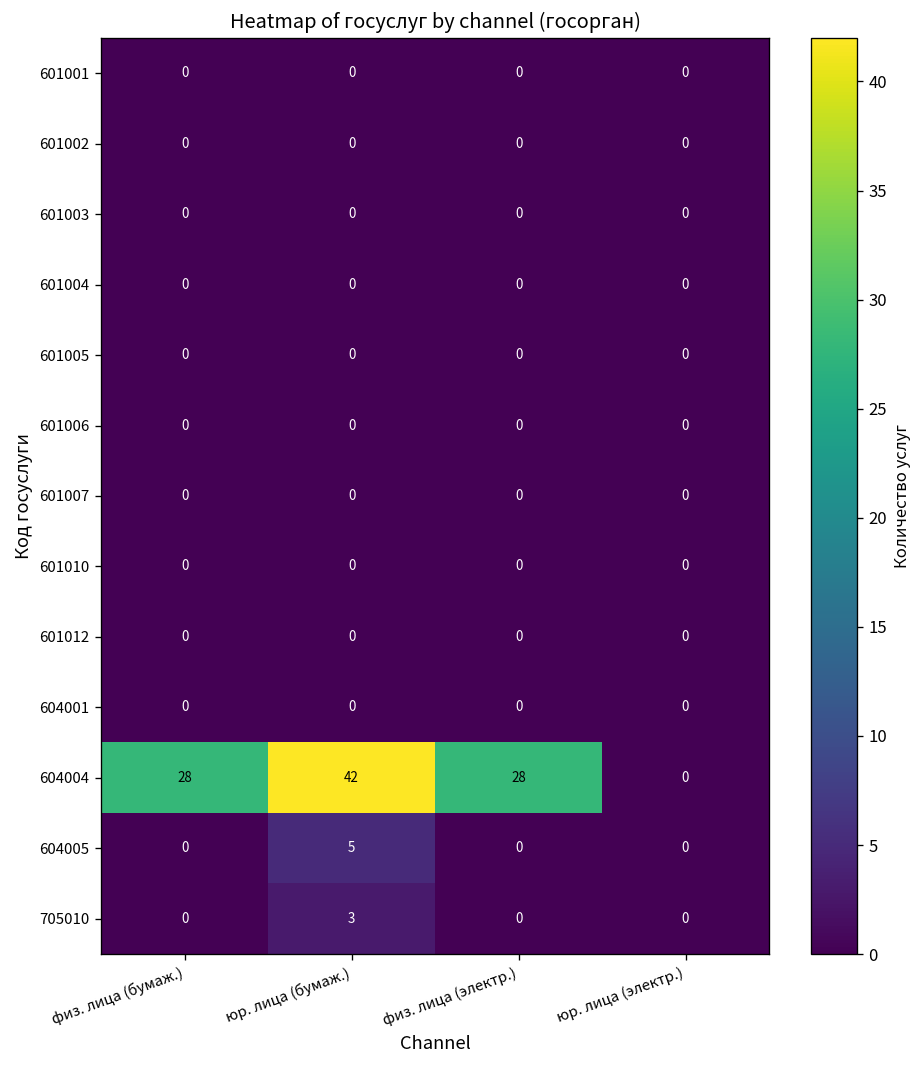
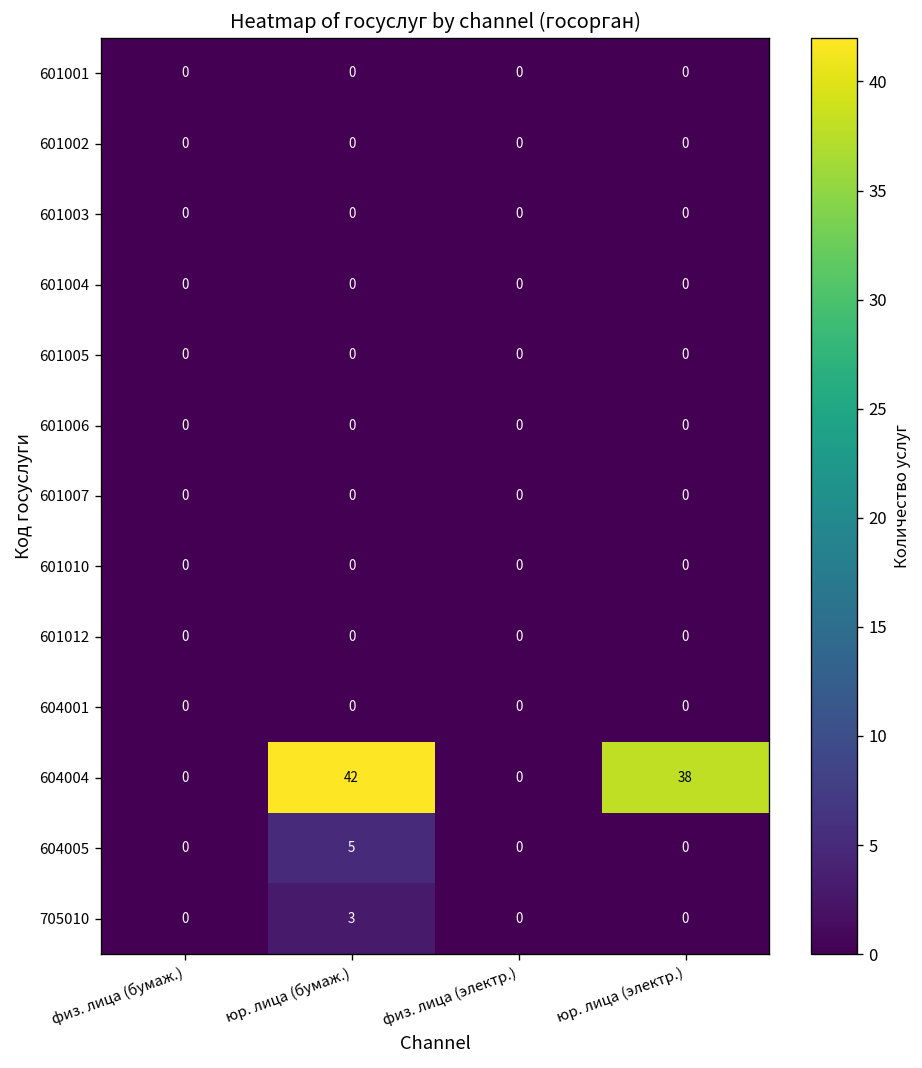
  {
    "601001": {
      "физ. лица (бумаж.)": 0,
      "юр. лица (бумаж.)": 0,
      "физ. лица (электр.)": 0,
      "юр. лица (электр.)": 0
    },
    "601002": {
      "физ. лица (бумаж.)": 0,
      "юр. лица (бумаж.)": 0,
      "физ. лица (электр.)": 0,
      "юр. лица (электр.)": 0
    },
    "601003": {
      "физ. лица (бумаж.)": 0,
      "юр. лица (бумаж.)": 0,
      "физ. лица (электр.)": 0,
      "юр. лица (электр.)": 0
    },
    "601004": {
      "физ. лица (бумаж.)": 0,
      "юр. лица (бумаж.)": 0,
      "физ. лица (электр.)": 0,
      "юр. лица (электр.)": 0
    },
    "601005": {
      "физ. лица (бумаж.)": 0,
      "юр. лица (бумаж.)": 0,
      "физ. лица (электр.)": 0,
      "юр. лица (электр.)": 0
    },
    "601006": {
      "физ. лица (бумаж.)": 0,
      "юр. лица (бумаж.)": 0,
      "физ. лица (электр.)": 0,
      "юр. лица (электр.)": 0
    },
    "601007": {
      "физ. лица (бумаж.)": 0,
      "юр. лица (бумаж.)": 0,
      "физ. лица (электр.)": 0,
      "юр. лица (электр.)": 0
    },
    "601010": {
      "физ. лица (бумаж.)": 0,
      "юр. лица (бумаж.)": 0,
      "физ. лица (электр.)": 0,
      "юр. лица (электр.)": 0
    },
    "601012": {
      "физ. лица (бумаж.)": 0,
      "юр. лица (бумаж.)": 0,
      "физ. лица (электр.)": 0,
      "юр. лица (электр.)": 0
    },
    "604001": {
      "физ. лица (бумаж.)": 0,
      "юр. лица (бумаж.)": 0,
      "физ. лица (электр.)": 0,
      "юр. лица (электр.)": 0
    },
    "604004": {
-     "физ. лица (бумаж.)": 28,
+     "физ. лица (бумаж.)": 0,
      "юр. лица (бумаж.)": 42,
-     "физ. лица (электр.)": 28,
-     "юр. лица (электр.)": 0
+     "физ. лица (электр.)": 0,
+     "юр. лица (электр.)": 38
    },
    "604005": {
      "физ. лица (бумаж.)": 0,
      "юр. лица (бумаж.)": 5,
      "физ. лица (электр.)": 0,
      "юр. лица (электр.)": 0
    },
    "705010": {
      "физ. лица (бумаж.)": 0,
      "юр. лица (бумаж.)": 3,
      "физ. лица (электр.)": 0,
      "юр. лица (электр.)": 0
    }
  }
